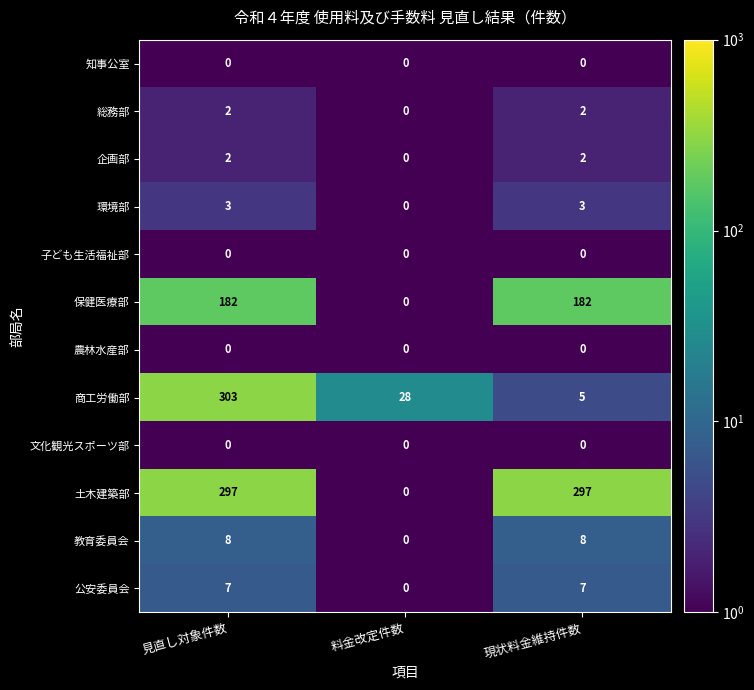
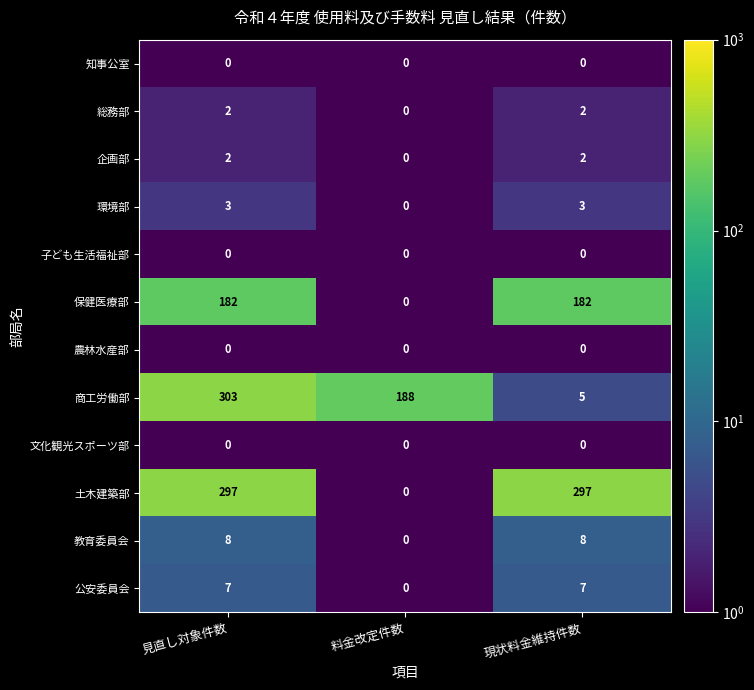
  {
    "知事公室": {
      "見直し対象件数": 0,
      "料金改定件数": 0,
      "現状料金維持件数": 0
    },
    "総務部": {
      "見直し対象件数": 2,
      "料金改定件数": 0,
      "現状料金維持件数": 2
    },
    "企画部": {
      "見直し対象件数": 2,
      "料金改定件数": 0,
      "現状料金維持件数": 2
    },
    "環境部": {
      "見直し対象件数": 3,
      "料金改定件数": 0,
      "現状料金維持件数": 3
    },
    "子ども生活福祉部": {
      "見直し対象件数": 0,
      "料金改定件数": 0,
      "現状料金維持件数": 0
    },
    "保健医療部": {
      "見直し対象件数": 182,
      "料金改定件数": 0,
      "現状料金維持件数": 182
    },
    "農林水産部": {
      "見直し対象件数": 0,
      "料金改定件数": 0,
      "現状料金維持件数": 0
    },
    "商工労働部": {
      "見直し対象件数": 303,
-     "料金改定件数": 28,
+     "料金改定件数": 188,
      "現状料金維持件数": 5
    },
    "文化観光スポーツ部": {
      "見直し対象件数": 0,
      "料金改定件数": 0,
      "現状料金維持件数": 0
    },
    "土木建築部": {
      "見直し対象件数": 297,
      "料金改定件数": 0,
      "現状料金維持件数": 297
    },
    "教育委員会": {
      "見直し対象件数": 8,
      "料金改定件数": 0,
      "現状料金維持件数": 8
    },
    "公安委員会": {
      "見直し対象件数": 7,
      "料金改定件数": 0,
      "現状料金維持件数": 7
    }
  }
